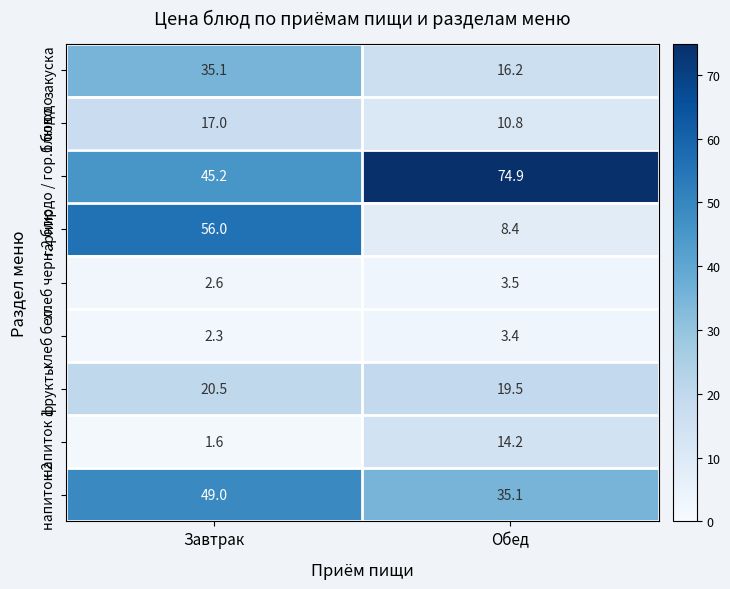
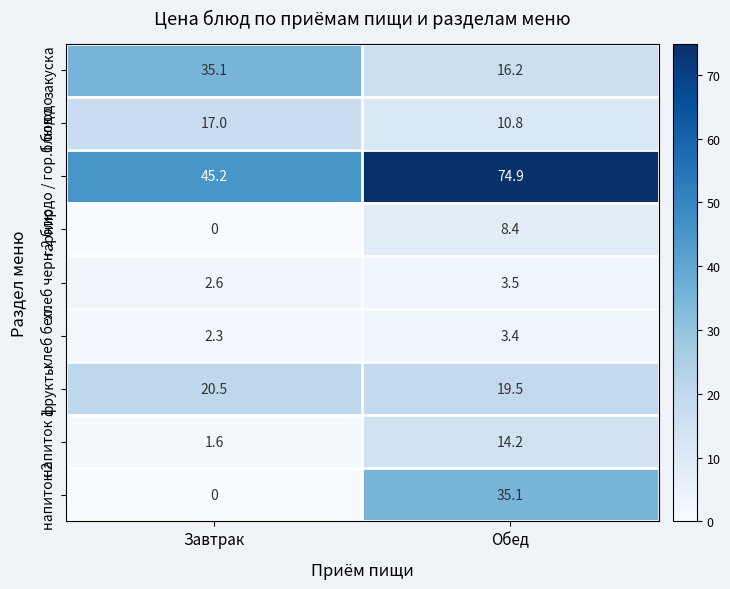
  {
    "закуска": {
      "Завтрак": 35.1,
      "Обед": 16.2
    },
    "1 блюдо": {
      "Завтрак": 17.0,
      "Обед": 10.8
    },
    "2 блюдо / гор.блюдо": {
      "Завтрак": 45.2,
      "Обед": 74.9
    },
    "гарнир": {
-     "Завтрак": 56.0,
+     "Завтрак": 0,
      "Обед": 8.4
    },
    "хлеб черн.": {
      "Завтрак": 2.6,
      "Обед": 3.5
    },
    "хлеб бел.": {
      "Завтрак": 2.3,
      "Обед": 3.4
    },
    "фрукты": {
      "Завтрак": 20.5,
      "Обед": 19.5
    },
    "напиток 1": {
      "Завтрак": 1.6,
      "Обед": 14.2
    },
    "напиток 2": {
-     "Завтрак": 49.0,
+     "Завтрак": 0,
      "Обед": 35.1
    }
  }
